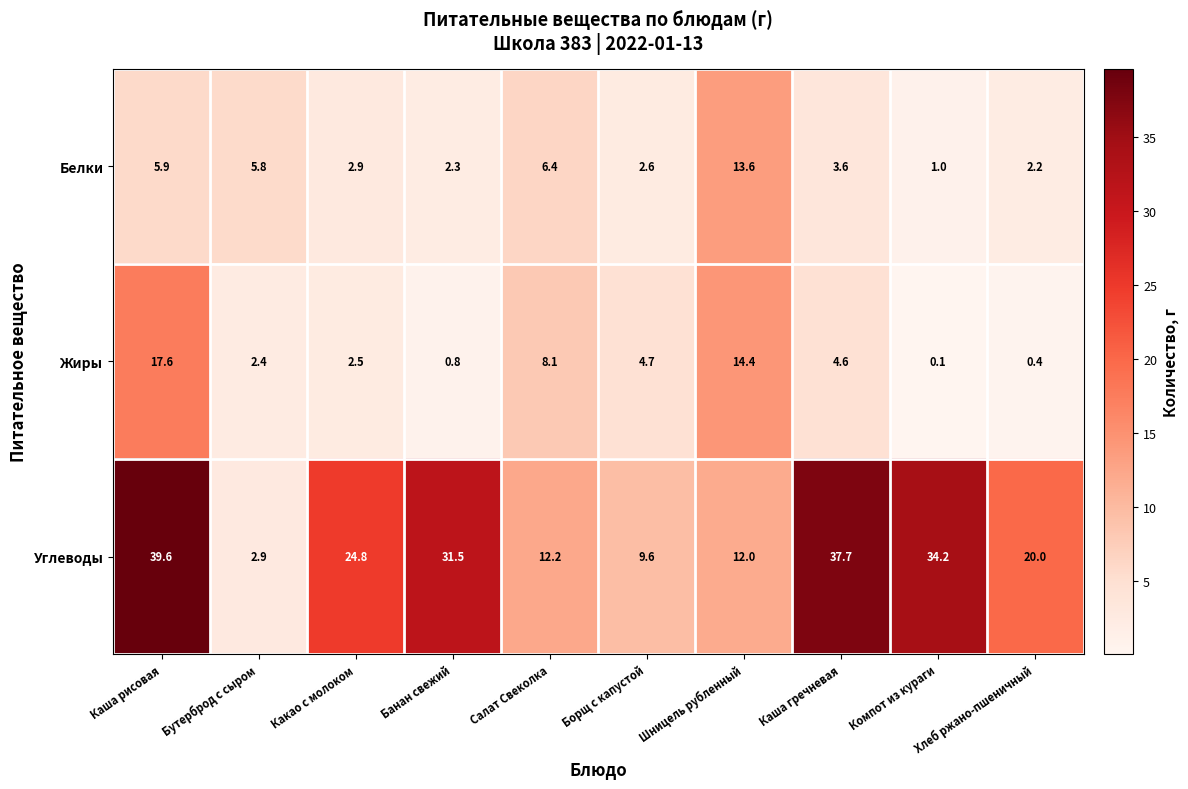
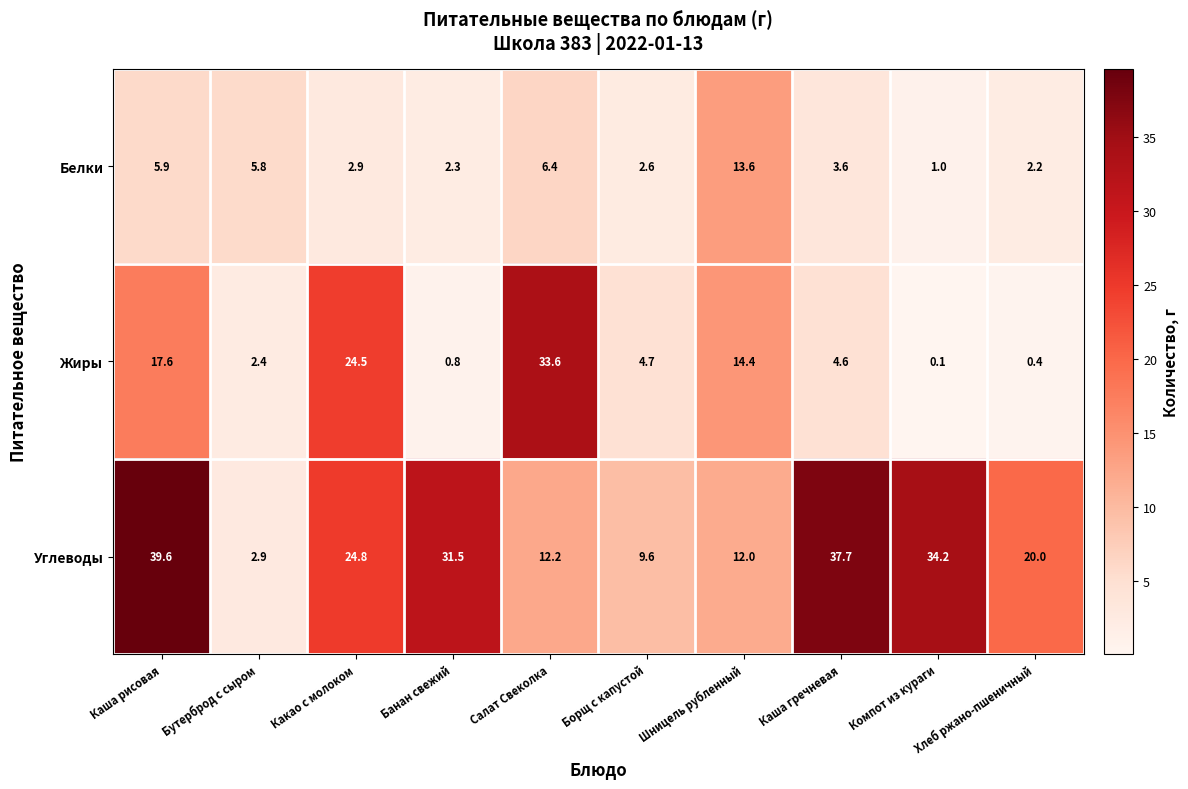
  {
    "Жиры": {
-     "Какао с молоком": 2.5,
-     "Салат Свеколка": 8.1
+     "Какао с молоком": 24.5,
+     "Салат Свеколка": 33.6
    }
  }
